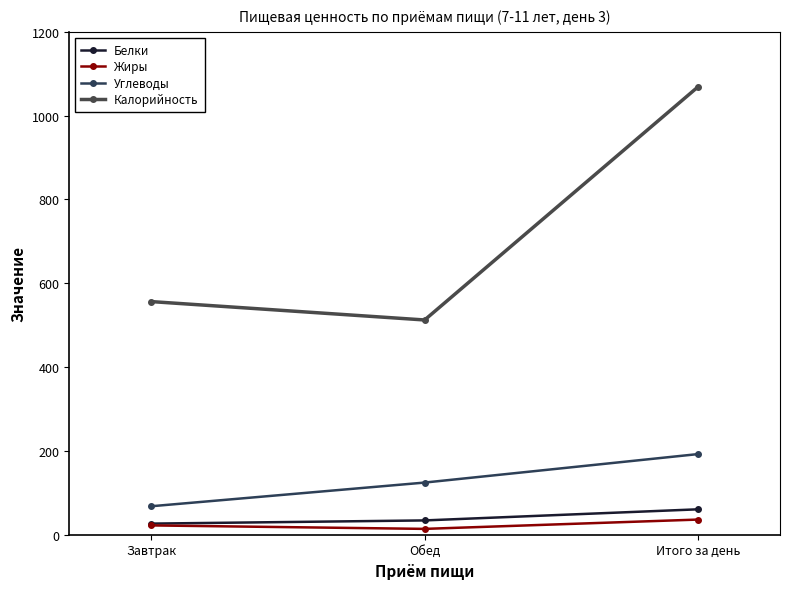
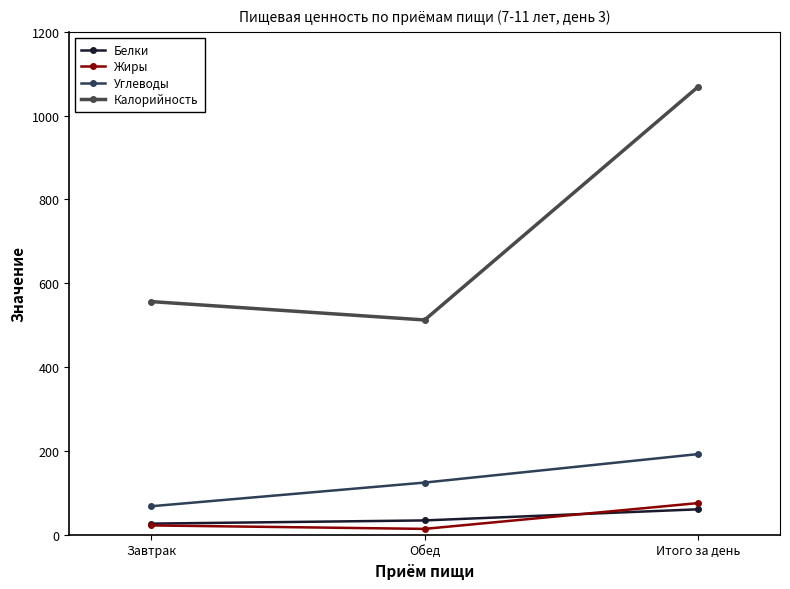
  {
    "Жиры": {
      "Обед": 10,
-     "Итого за день": 40
+     "Итого за день": 80
    }
  }
